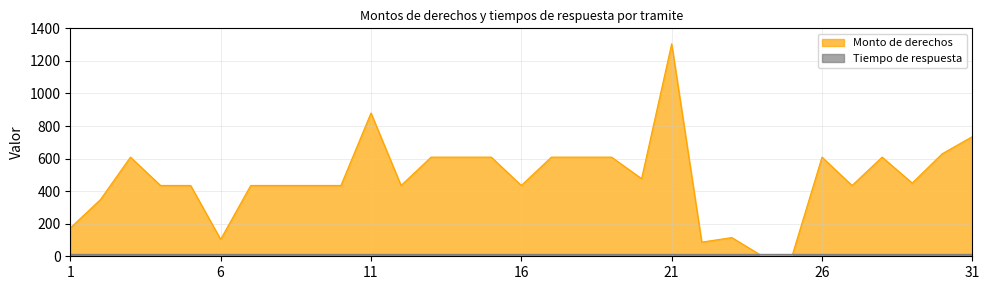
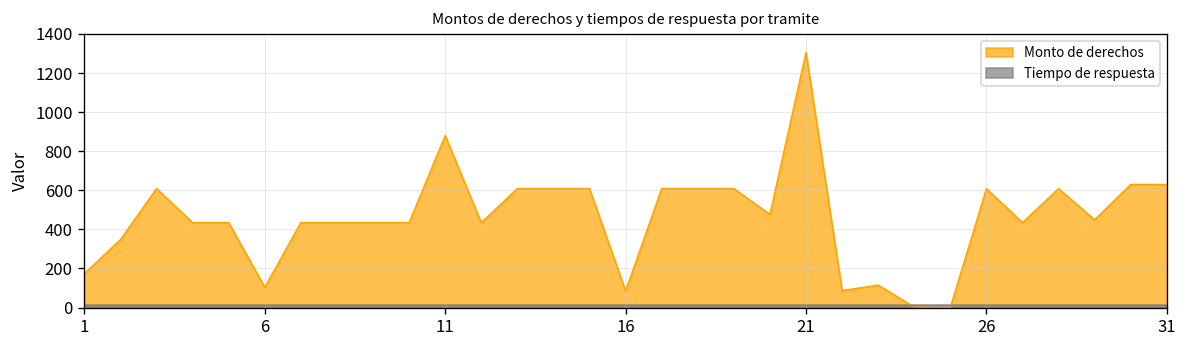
  {
    "Monto de derechos": {
      "1": 170,
      "6": 100,
      "11": 880,
-     "16": 440,
+     "16": 90,
      "21": 1310,
      "26": 610,
-     "31": 740
+     "31": 630
    },
    "Tiempo de respuesta": {
      "1": 20,
      "6": 20,
      "11": 20,
      "16": 20,
      "21": 20,
      "26": 20,
      "31": 20
    }
  }
